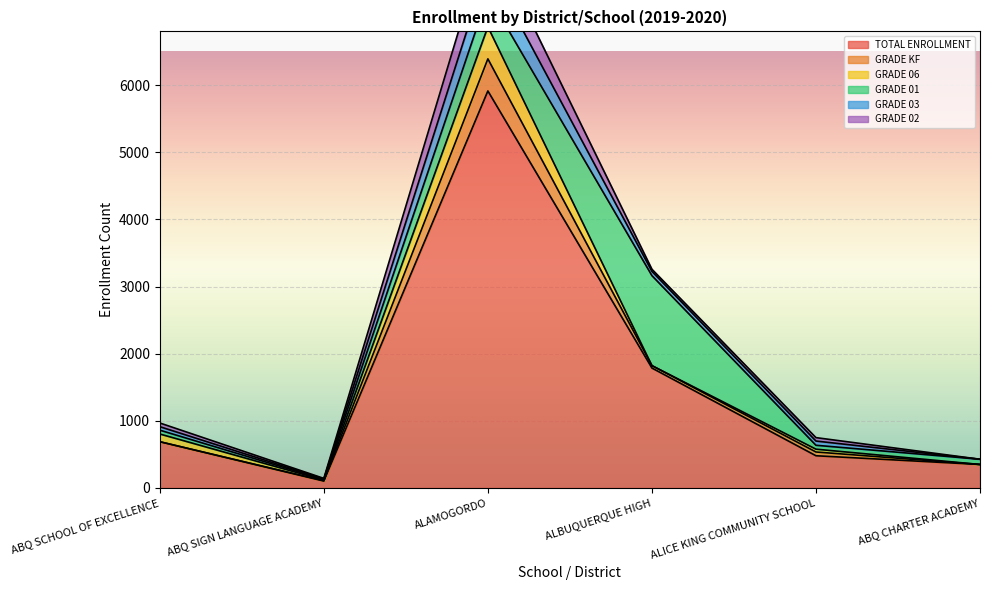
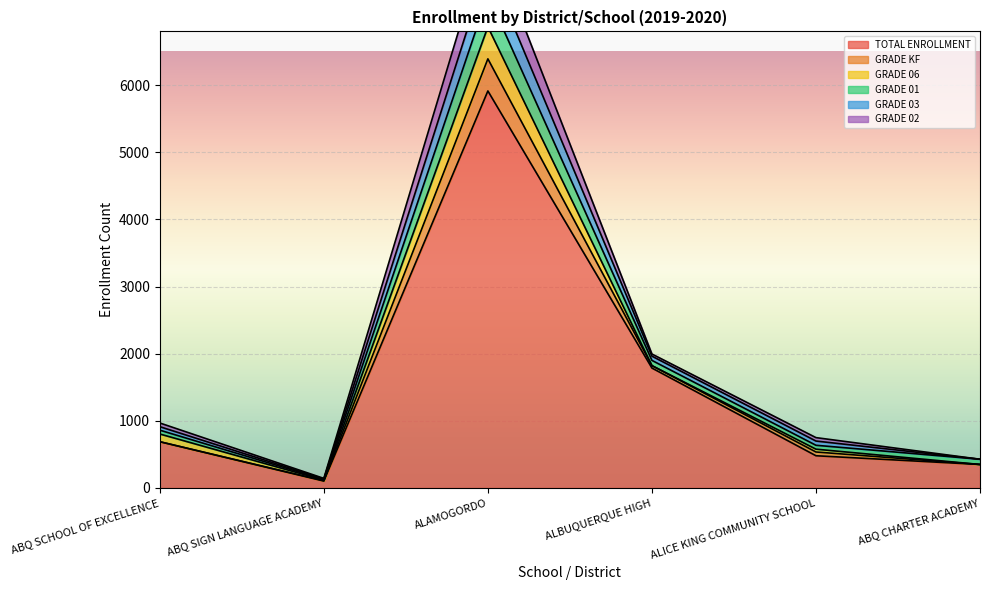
  {
    "GRADE 06": {
      "ABQ SCHOOL OF EXCELLENCE": 100,
      "ALICE KING COMMUNITY SCHOOL": 0
    },
    "GRADE 01": {
      "ABQ SCHOOL OF EXCELLENCE": 100,
-     "ALBUQUERQUE HIGH": 1300,
+     "ALBUQUERQUE HIGH": 100,
      "ALICE KING COMMUNITY SCHOOL": 100
    },
    "GRADE 03": {
      "ABQ SCHOOL OF EXCELLENCE": 100,
      "ALICE KING COMMUNITY SCHOOL": 100
    },
    "GRADE 02": {
      "ABQ SCHOOL OF EXCELLENCE": 100,
      "ALICE KING COMMUNITY SCHOOL": 100
    }
  }
